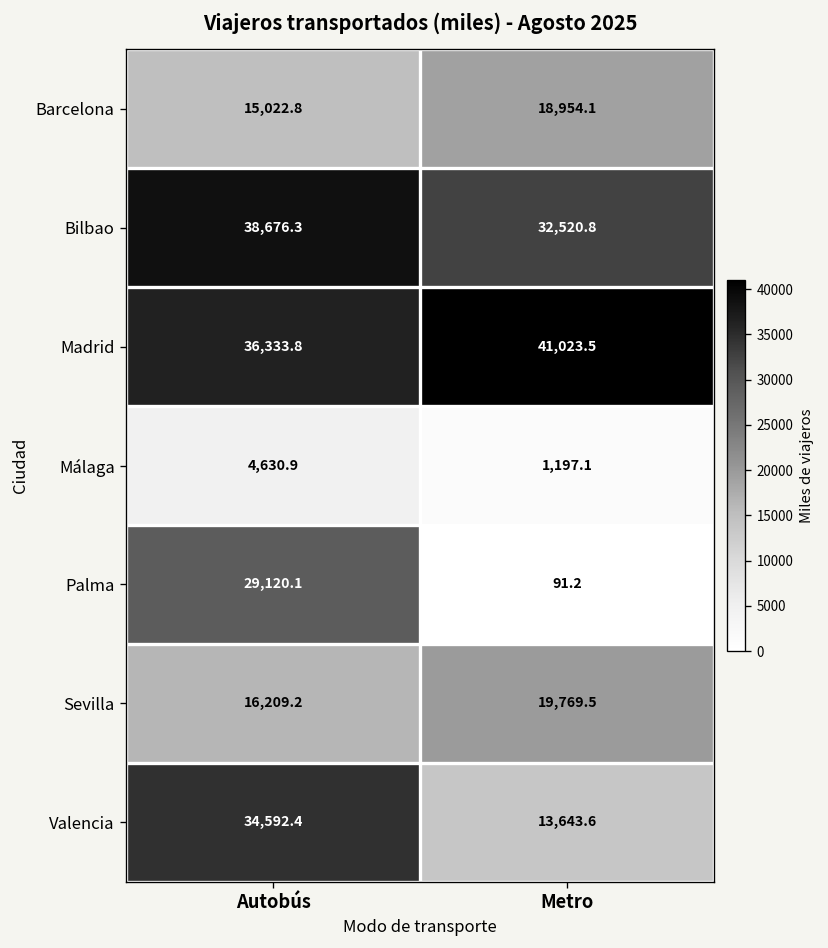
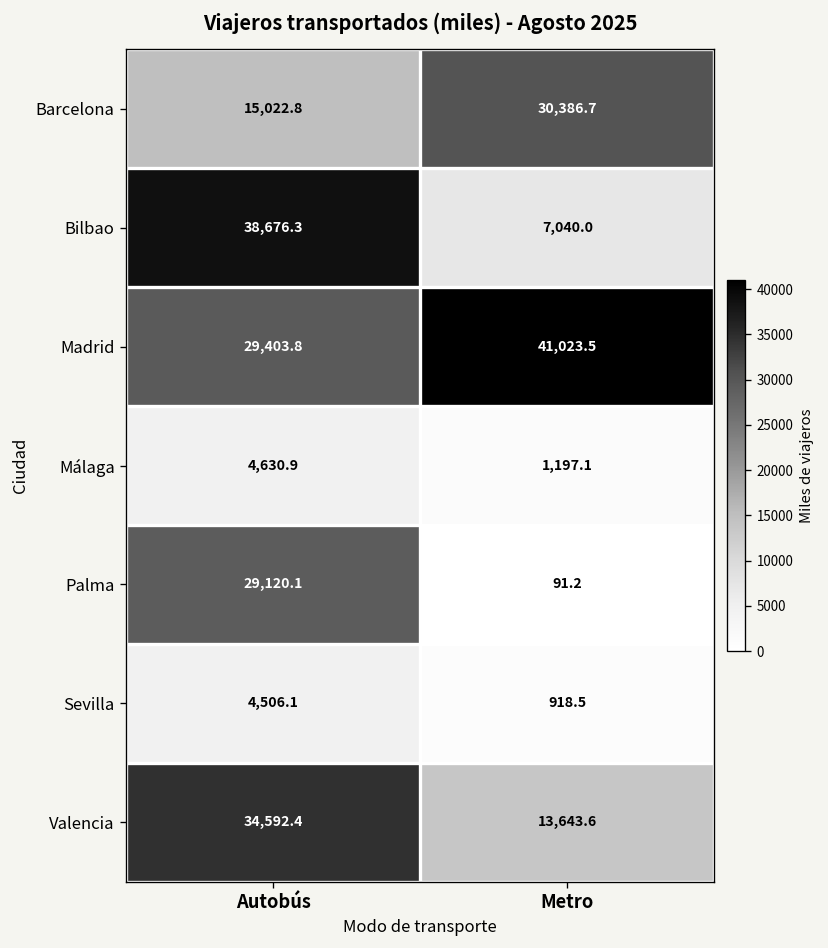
  {
    "Barcelona": {
      "Autobús": "15,022.8",
-     "Metro": "18,954.1"
+     "Metro": "30,386.7"
    },
    "Bilbao": {
      "Autobús": "38,676.3",
-     "Metro": "32,520.8"
+     "Metro": "7,040.0"
    },
    "Madrid": {
-     "Autobús": "36,333.8",
+     "Autobús": "29,403.8",
      "Metro": "41,023.5"
    },
    "Málaga": {
      "Autobús": "4,630.9",
      "Metro": "1,197.1"
    },
    "Palma": {
      "Autobús": "29,120.1",
      "Metro": "91.2"
    },
    "Sevilla": {
-     "Autobús": "16,209.2",
-     "Metro": "19,769.5"
+     "Autobús": "4,506.1",
+     "Metro": "918.5"
    },
    "Valencia": {
      "Autobús": "34,592.4",
      "Metro": "13,643.6"
    }
  }
